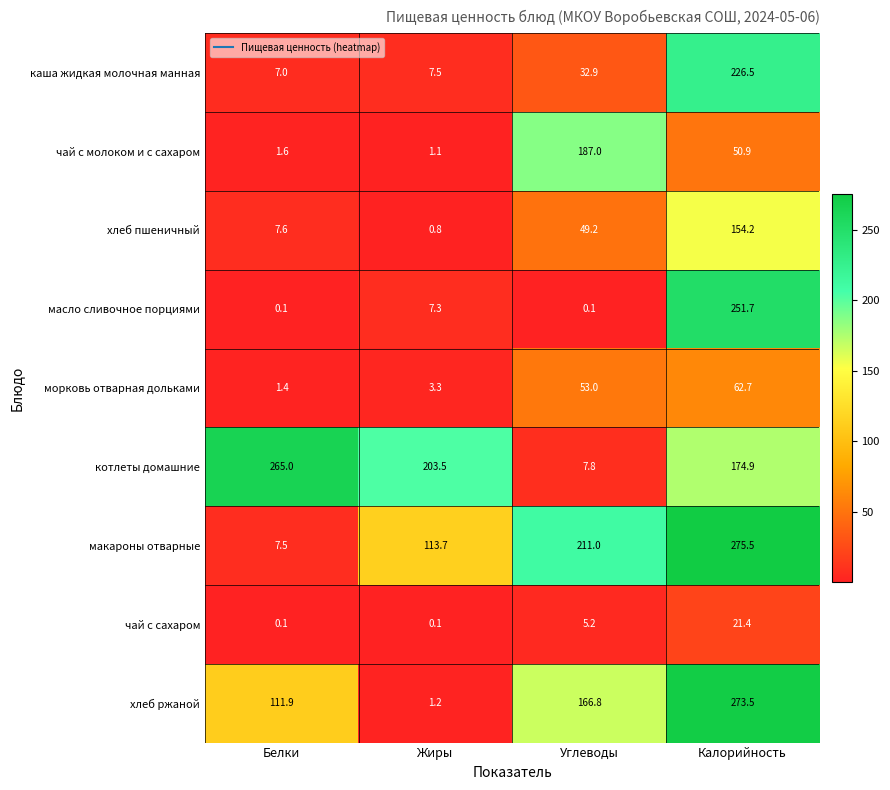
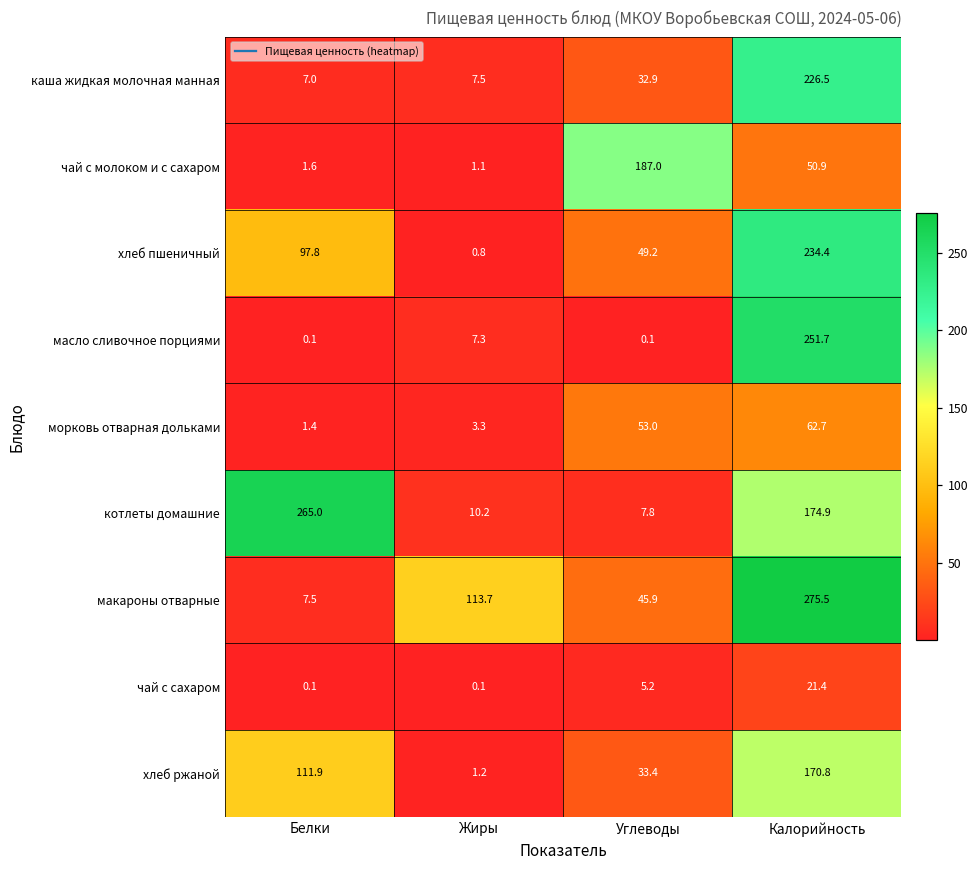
  {
    "каша жидкая молочная манная": {
      "Белки": 7.0,
      "Жиры": 7.5,
      "Углеводы": 32.9,
      "Калорийность": 226.5
    },
    "чай с молоком и с сахаром": {
      "Белки": 1.6,
      "Жиры": 1.1,
      "Углеводы": 187.0,
      "Калорийность": 50.9
    },
    "хлеб пшеничный": {
-     "Белки": 7.6,
+     "Белки": 97.8,
      "Жиры": 0.8,
      "Углеводы": 49.2,
-     "Калорийность": 154.2
+     "Калорийность": 234.4
    },
    "масло сливочное порциями": {
      "Белки": 0.1,
      "Жиры": 7.3,
      "Углеводы": 0.1,
      "Калорийность": 251.7
    },
    "морковь отварная дольками": {
      "Белки": 1.4,
      "Жиры": 3.3,
      "Углеводы": 53.0,
      "Калорийность": 62.7
    },
    "котлеты домашние": {
      "Белки": 265.0,
-     "Жиры": 203.5,
+     "Жиры": 10.2,
      "Углеводы": 7.8,
      "Калорийность": 174.9
    },
    "макароны отварные": {
      "Белки": 7.5,
      "Жиры": 113.7,
-     "Углеводы": 211.0,
+     "Углеводы": 45.9,
      "Калорийность": 275.5
    },
    "чай с сахаром": {
      "Белки": 0.1,
      "Жиры": 0.1,
      "Углеводы": 5.2,
      "Калорийность": 21.4
    },
    "хлеб ржаной": {
      "Белки": 111.9,
      "Жиры": 1.2,
-     "Углеводы": 166.8,
-     "Калорийность": 273.5
+     "Углеводы": 33.4,
+     "Калорийность": 170.8
    }
  }
